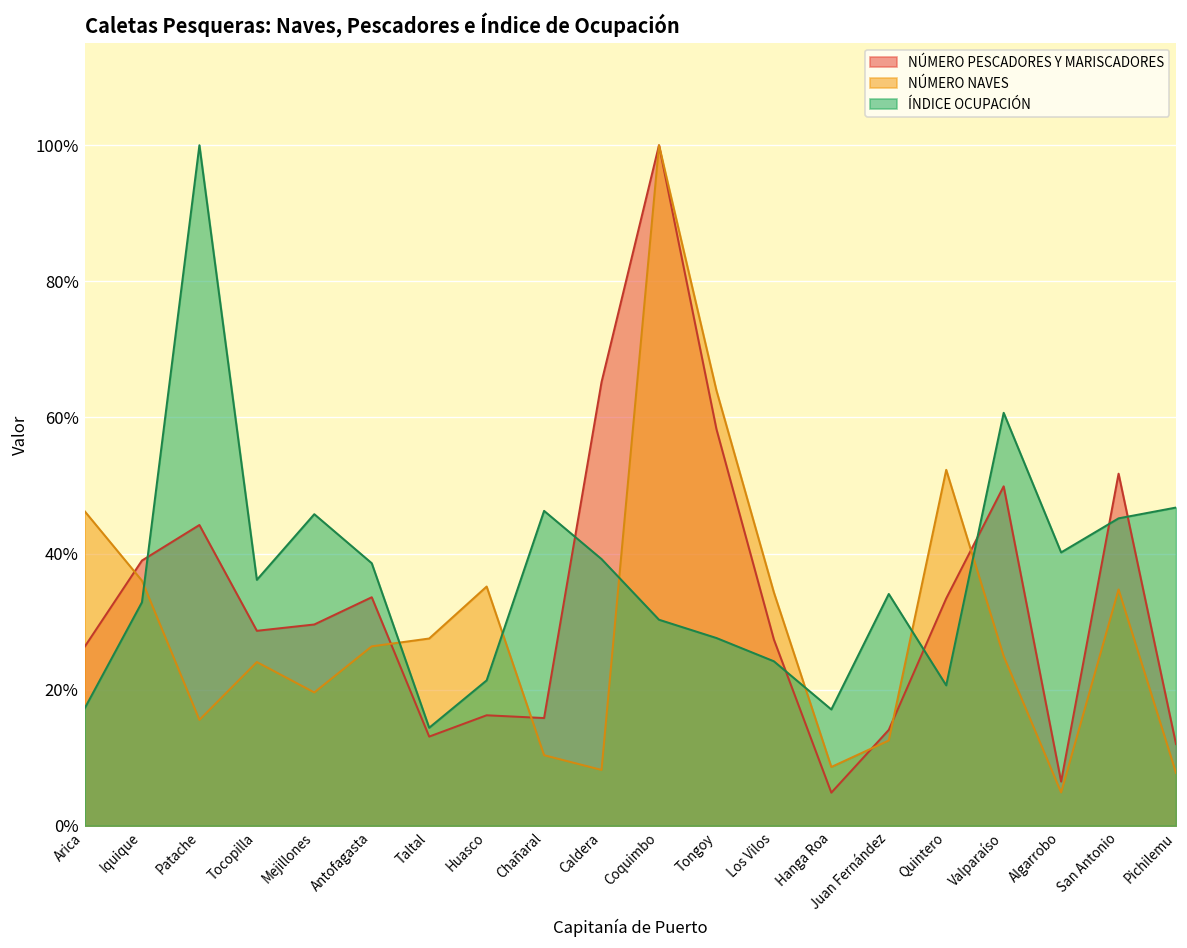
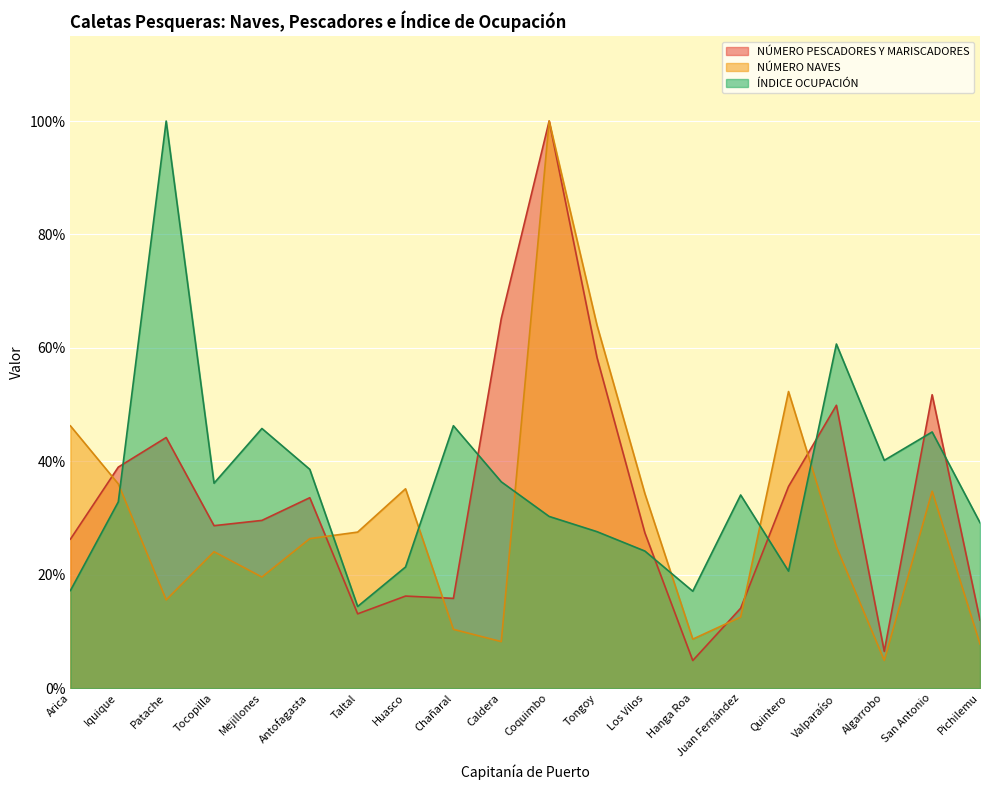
  {
    "NÚMERO PESCADORES Y MARISCADORES": {
      "Arica": "26%",
      "Iquique": "39%",
      "Patache": "44%",
      "Tocopilla": "29%",
      "Mejillones": "30%",
      "Antofagasta": "34%",
      "Taltal": "13%",
      "Huasco": "16%",
      "Chañaral": "16%",
      "Caldera": "65%",
      "Tongoy": "58%",
      "Los Vilos": "27%",
      "Hanga Roa": "5%",
      "Juan Fernández": "14%",
-     "Quintero": "33%",
+     "Quintero": "36%",
      "Valparaíso": "50%",
      "Algarrobo": "6%",
      "San Antonio": "52%",
      "Pichilemu": "12%"
    },
    "NÚMERO NAVES": {
      "Arica": "46%",
      "Iquique": "36%",
      "Patache": "16%",
      "Tocopilla": "24%",
      "Mejillones": "20%",
      "Antofagasta": "26%",
      "Taltal": "28%",
      "Huasco": "35%",
      "Chañaral": "10%",
      "Caldera": "8%",
      "Tongoy": "64%",
      "Los Vilos": "34%",
      "Hanga Roa": "9%",
      "Juan Fernández": "13%",
      "Quintero": "52%",
      "Valparaíso": "25%",
      "Algarrobo": "5%",
      "San Antonio": "35%",
      "Pichilemu": "8%"
    },
    "ÍNDICE OCUPACIÓN": {
      "Arica": "17%",
      "Iquique": "33%",
      "Patache": "100%",
      "Tocopilla": "36%",
      "Mejillones": "46%",
      "Antofagasta": "39%",
      "Taltal": "14%",
      "Huasco": "21%",
      "Chañaral": "46%",
-     "Caldera": "39%",
+     "Caldera": "36%",
      "Coquimbo": "30%",
      "Tongoy": "28%",
      "Los Vilos": "24%",
      "Hanga Roa": "17%",
      "Juan Fernández": "34%",
      "Quintero": "21%",
      "Valparaíso": "61%",
      "Algarrobo": "40%",
      "San Antonio": "45%",
-     "Pichilemu": "47%"
+     "Pichilemu": "29%"
    }
  }
